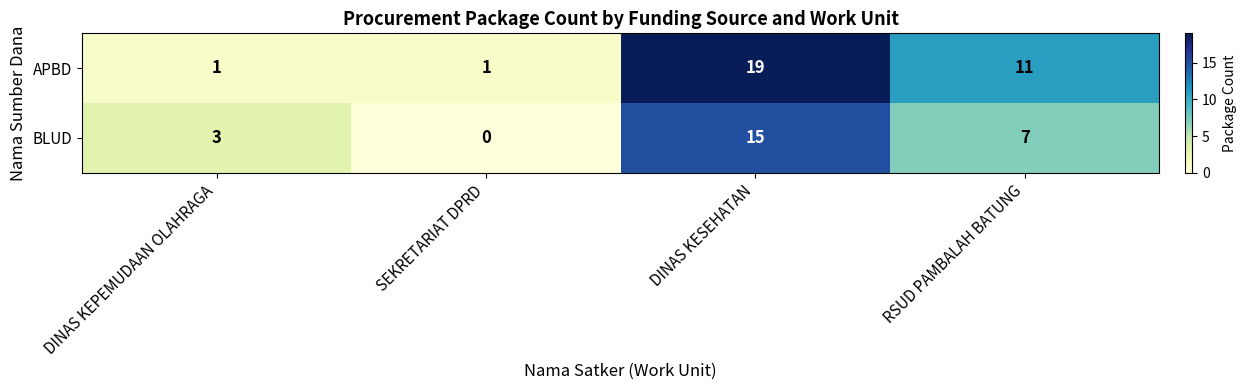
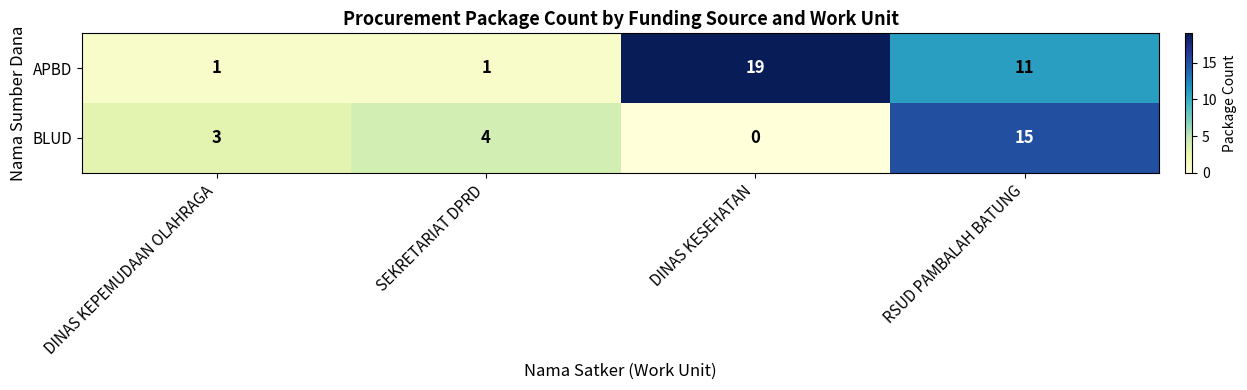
  {
    "APBD": {
      "DINAS KEPEMUDAAN OLAHRAGA": 1,
      "SEKRETARIAT DPRD": 1,
      "DINAS KESEHATAN": 19,
      "RSUD PAMBALAH BATUNG": 11
    },
    "BLUD": {
      "DINAS KEPEMUDAAN OLAHRAGA": 3,
-     "SEKRETARIAT DPRD": 0,
-     "DINAS KESEHATAN": 15,
-     "RSUD PAMBALAH BATUNG": 7
+     "SEKRETARIAT DPRD": 4,
+     "DINAS KESEHATAN": 0,
+     "RSUD PAMBALAH BATUNG": 15
    }
  }
